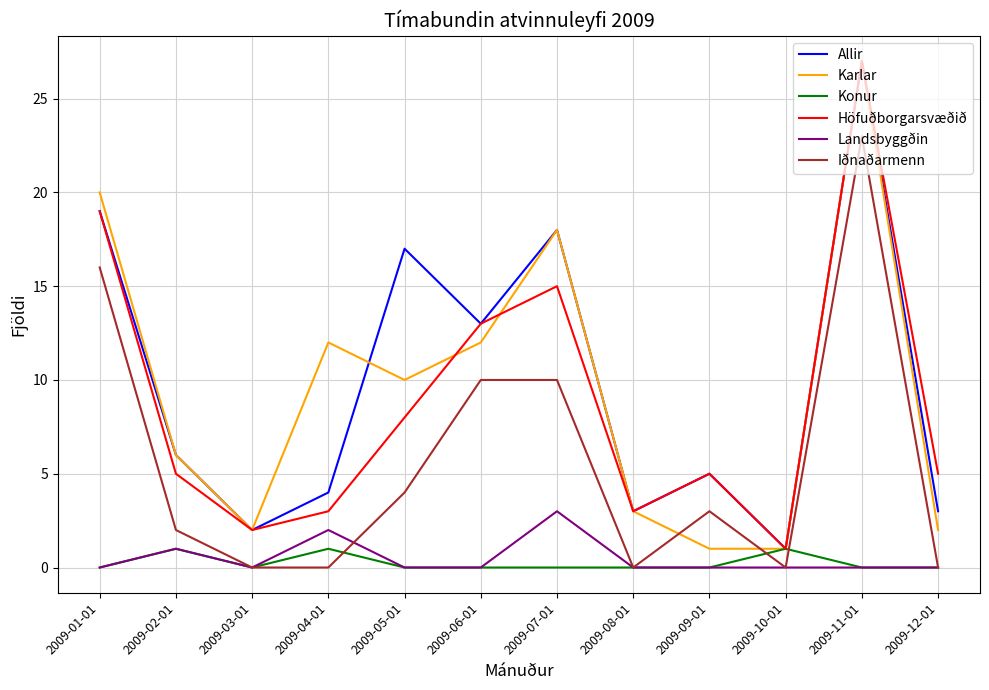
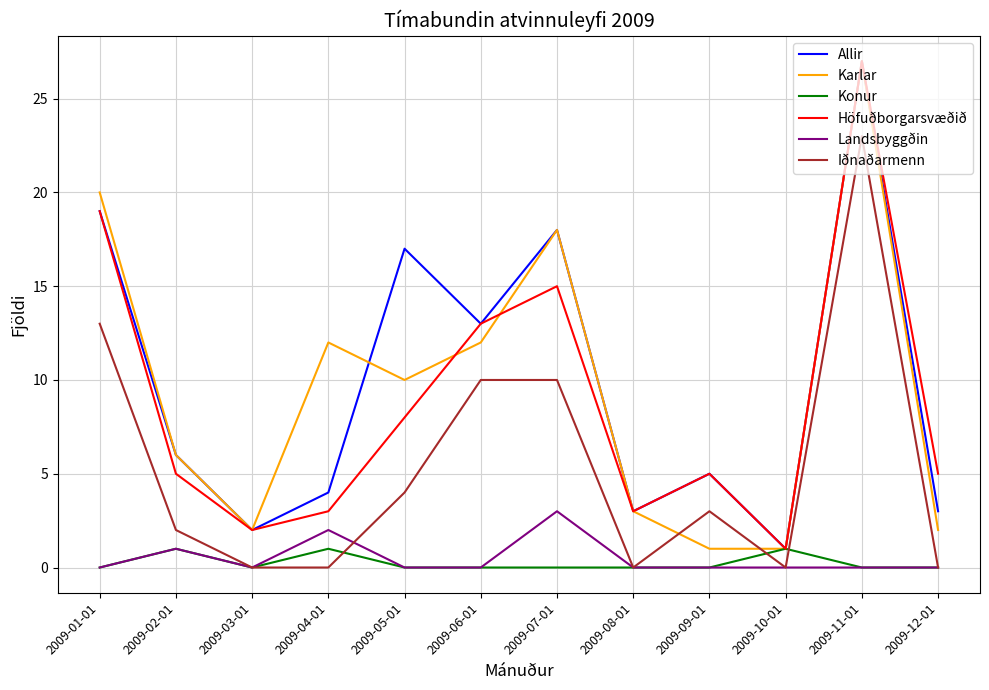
  {
    "Allir": {
      "2009-04-01": 4,
      "2009-05-01": 17,
      "2009-12-01": 3
    },
    "Karlar": {
      "2009-01-01": 20,
      "2009-04-01": 12,
      "2009-05-01": 10,
      "2009-06-01": 12,
      "2009-09-01": 1,
      "2009-12-01": 2
    },
    "Konur": {
      "2009-04-01": 1,
      "2009-07-01": 0
    },
    "Höfuðborgarsvæðið": {
      "2009-02-01": 5,
      "2009-04-01": 3,
      "2009-05-01": 8,
      "2009-07-01": 15,
      "2009-12-01": 5
    },
    "Landsbyggðin": {
      "2009-04-01": 2,
      "2009-07-01": 3
    },
    "Iðnaðarmenn": {
-     "2009-01-01": 16,
+     "2009-01-01": 13,
      "2009-02-01": 2,
      "2009-04-01": 0,
      "2009-05-01": 4,
      "2009-06-01": 10,
      "2009-07-01": 10,
      "2009-09-01": 3
    }
  }
